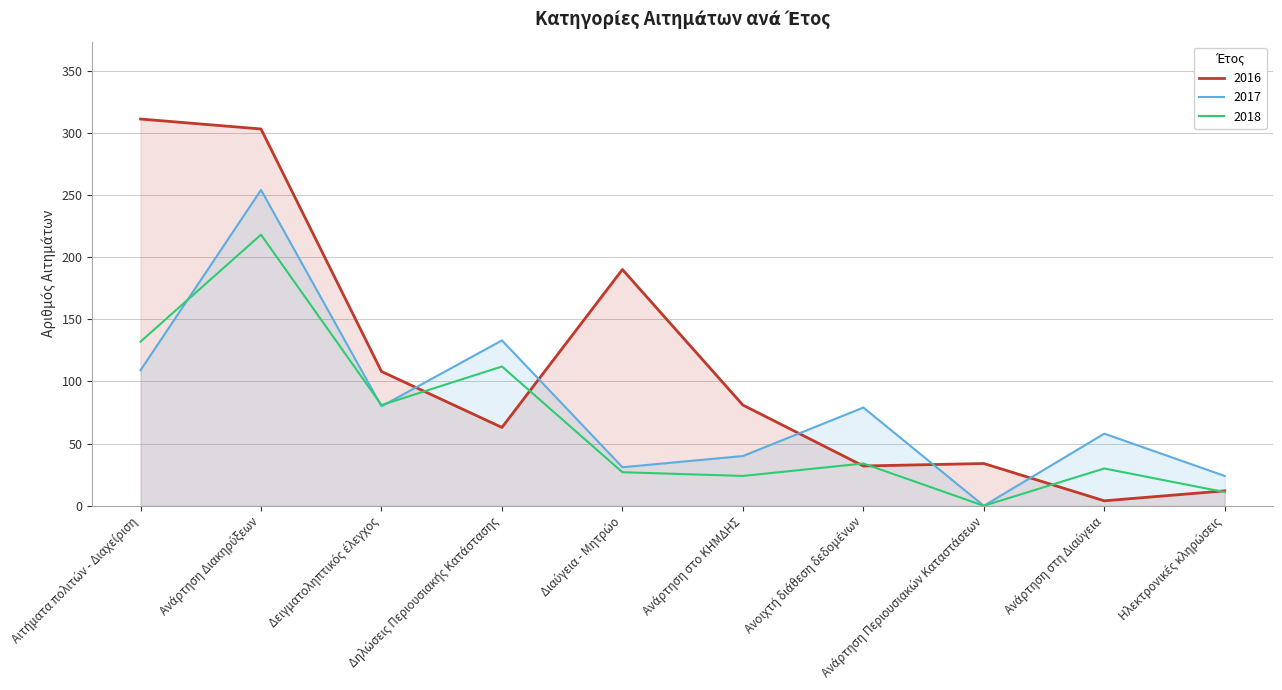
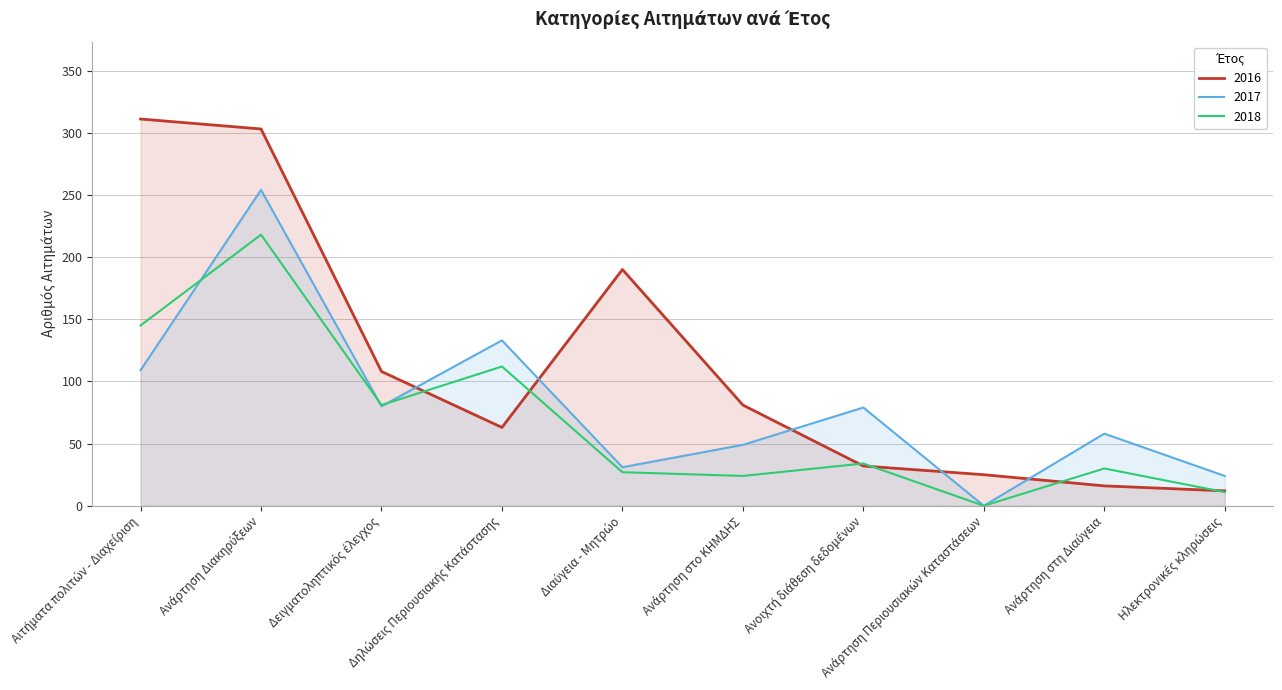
  {
    "2016": {
      "Αιτήματα πολιτών - Διαχείριση": 311,
      "Ανάρτηση Διακηρύξεων": 303,
      "Δειγματοληπτικός έλεγχος": 108,
      "Δηλώσεις Περιουσιακής Κατάστασης": 63,
      "Διαύγεια - Μητρώο": 190,
      "Ανάρτηση στο ΚΗΜΔΗΣ": 81,
-     "Ανάρτηση Περιουσιακών Καταστάσεων": 34,
-     "Ανάρτηση στη Διαύγεια": 4
+     "Ανάρτηση Περιουσιακών Καταστάσεων": 25,
+     "Ανάρτηση στη Διαύγεια": 16
    },
    "2017": {
      "Αιτήματα πολιτών - Διαχείριση": 109,
      "Ανάρτηση Διακηρύξεων": 254,
      "Δηλώσεις Περιουσιακής Κατάστασης": 133,
      "Διαύγεια - Μητρώο": 31,
-     "Ανάρτηση στο ΚΗΜΔΗΣ": 40,
+     "Ανάρτηση στο ΚΗΜΔΗΣ": 49,
      "Ανοιχτή διάθεση δεδομένων": 79,
      "Ανάρτηση στη Διαύγεια": 58,
      "Ηλεκτρονικές κληρώσεις": 24
    },
    "2018": {
-     "Αιτήματα πολιτών - Διαχείριση": 132,
+     "Αιτήματα πολιτών - Διαχείριση": 145,
      "Ανάρτηση Διακηρύξεων": 218,
      "Δηλώσεις Περιουσιακής Κατάστασης": 112,
      "Διαύγεια - Μητρώο": 27,
      "Ανάρτηση στο ΚΗΜΔΗΣ": 24,
      "Ανάρτηση στη Διαύγεια": 30
    }
  }
